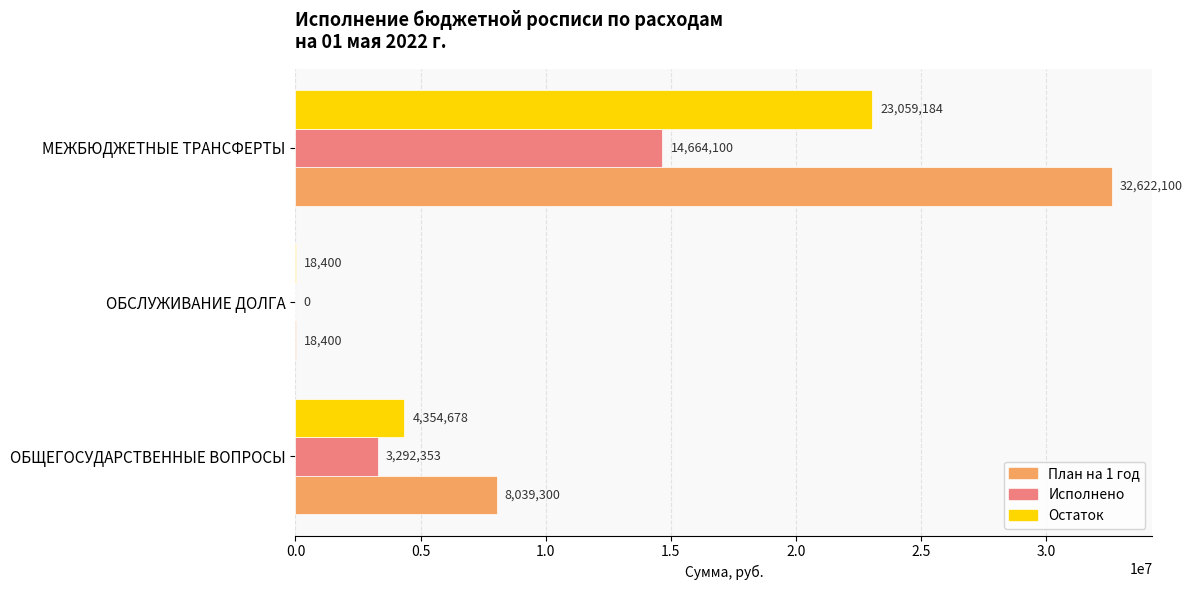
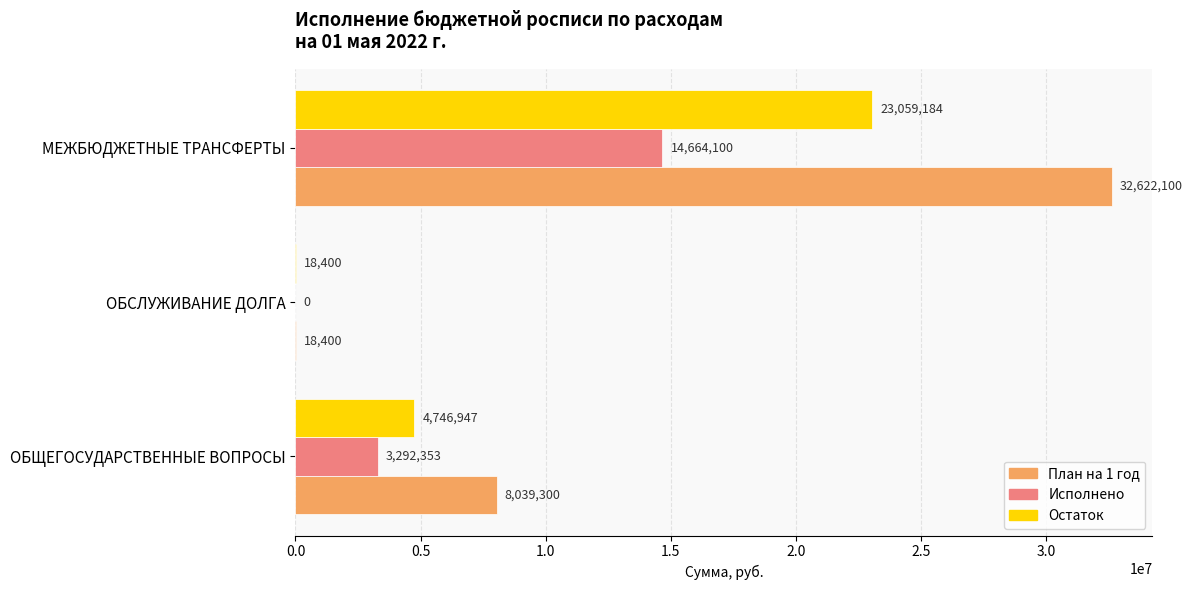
  {
    "Остаток": {
      "МЕЖБЮДЖЕТНЫЕ ТРАНСФЕРТЫ": "23,059,184",
      "ОБСЛУЖИВАНИЕ ДОЛГА": "18,400",
-     "ОБЩЕГОСУДАРСТВЕННЫЕ ВОПРОСЫ": "4,354,678"
+     "ОБЩЕГОСУДАРСТВЕННЫЕ ВОПРОСЫ": "4,746,947"
    }
  }
